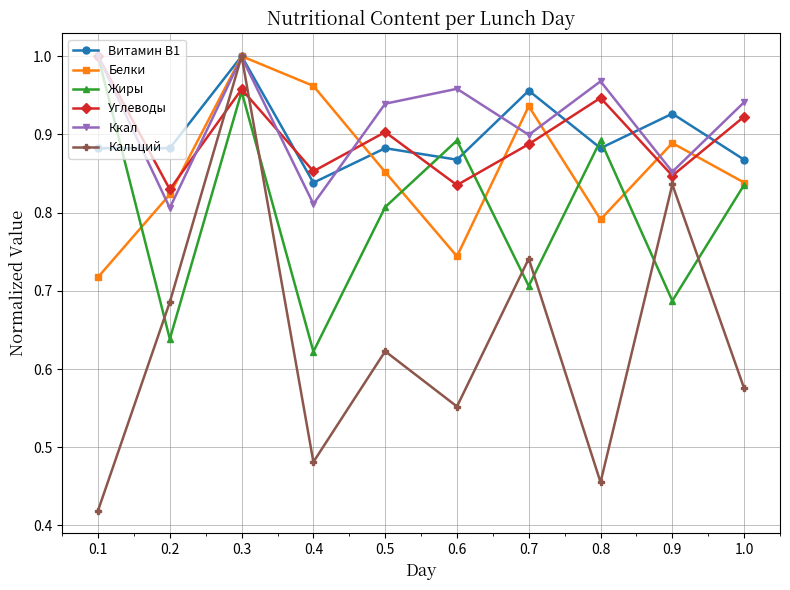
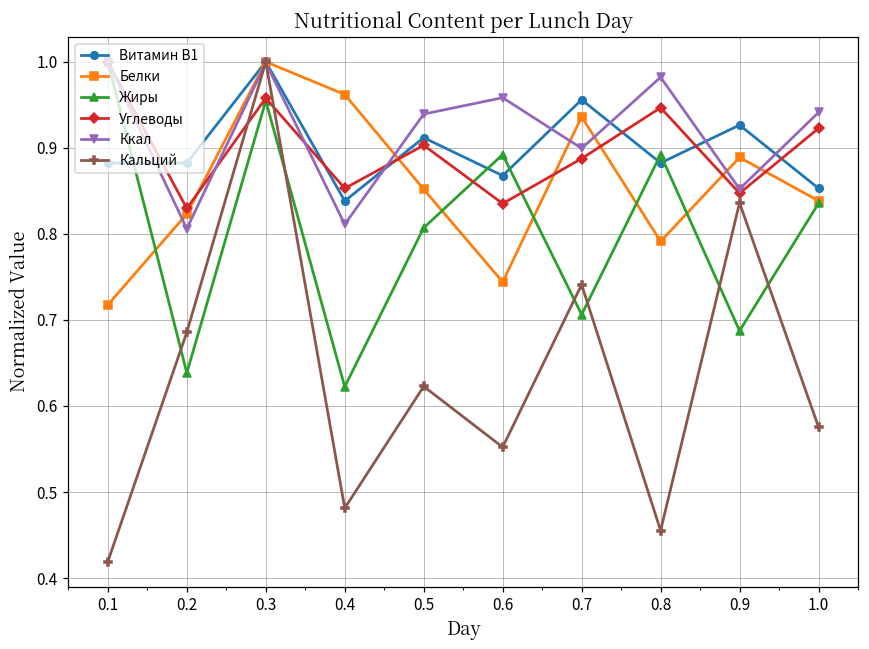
  {
    "Витамин B1": {
      "0.4": 0.84,
-     "0.5": 0.88,
+     "0.5": 0.91,
      "0.6": 0.87,
      "0.7": 0.96,
      "0.8": 0.88,
      "0.9": 0.93,
-     "1.0": 0.87
+     "1.0": 0.85
    },
    "Белки": {
      "0.1": 0.72,
      "0.2": 0.82,
      "0.4": 0.96,
      "0.5": 0.85,
      "0.6": 0.74,
      "0.7": 0.94,
      "0.8": 0.79,
      "0.9": 0.89
    },
    "Жиры": {
      "0.2": 0.64,
      "0.4": 0.62,
      "0.5": 0.81,
      "0.6": 0.89,
      "0.7": 0.71,
      "0.8": 0.89,
      "0.9": 0.69
    },
    "Углеводы": {
      "0.2": 0.83,
      "0.4": 0.85,
      "0.5": 0.90,
      "0.6": 0.84,
      "0.7": 0.89,
      "0.8": 0.95,
      "0.9": 0.85,
      "1.0": 0.92
    },
    "Ккал": {
      "0.2": 0.81,
      "0.4": 0.81,
      "0.5": 0.94,
      "0.6": 0.96,
      "0.7": 0.90,
-     "0.8": 0.97,
+     "0.8": 0.98,
      "0.9": 0.85,
      "1.0": 0.94
    },
    "Кальций": {
      "0.1": 0.42,
      "0.2": 0.69,
      "0.4": 0.48,
      "0.5": 0.62,
      "0.6": 0.55,
      "0.7": 0.74,
      "0.8": 0.46,
      "0.9": 0.84,
      "1.0": 0.58
    }
  }
